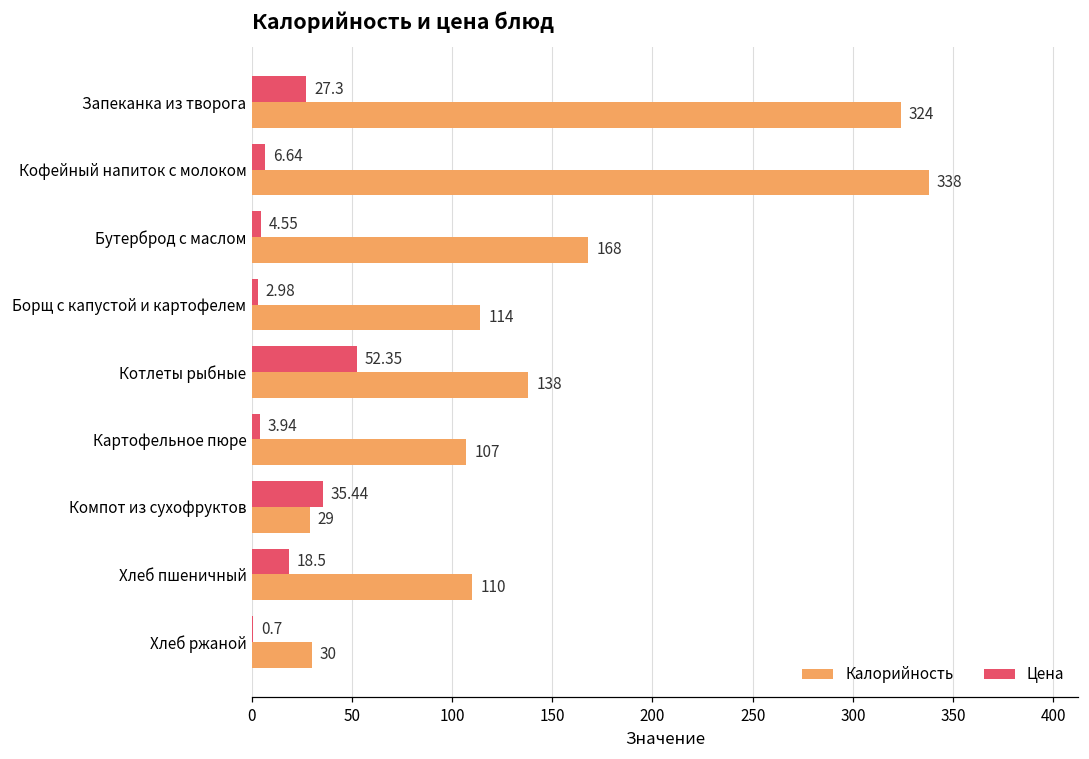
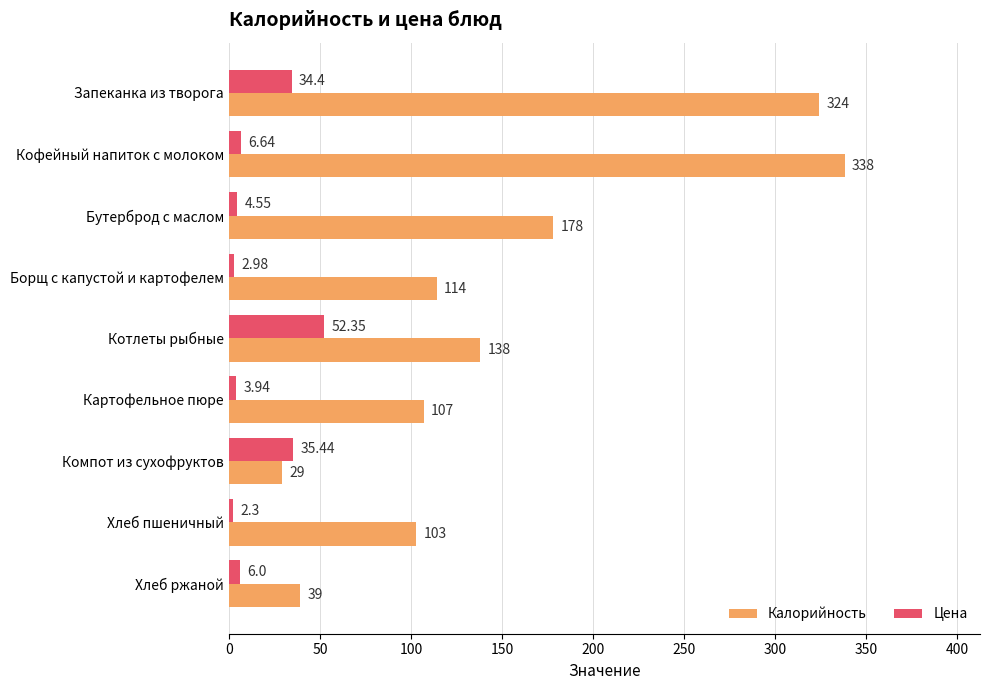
  {
    "Калорийность": {
      "Запеканка из творога": 324,
      "Кофейный напиток с молоком": 338,
-     "Бутерброд с маслом": 168,
+     "Бутерброд с маслом": 178,
      "Борщ с капустой и картофелем": 114,
      "Котлеты рыбные": 138,
      "Картофельное пюре": 107,
      "Компот из сухофруктов": 29,
-     "Хлеб пшеничный": 110,
-     "Хлеб ржаной": 30
+     "Хлеб пшеничный": 103,
+     "Хлеб ржаной": 39
    },
    "Цена": {
-     "Запеканка из творога": 27.3,
+     "Запеканка из творога": 34.4,
      "Кофейный напиток с молоком": 6.64,
      "Бутерброд с маслом": 4.55,
      "Борщ с капустой и картофелем": 2.98,
      "Котлеты рыбные": 52.35,
      "Картофельное пюре": 3.94,
      "Компот из сухофруктов": 35.44,
-     "Хлеб пшеничный": 18.5,
-     "Хлеб ржаной": 0.7
+     "Хлеб пшеничный": 2.3,
+     "Хлеб ржаной": 6.0
    }
  }
